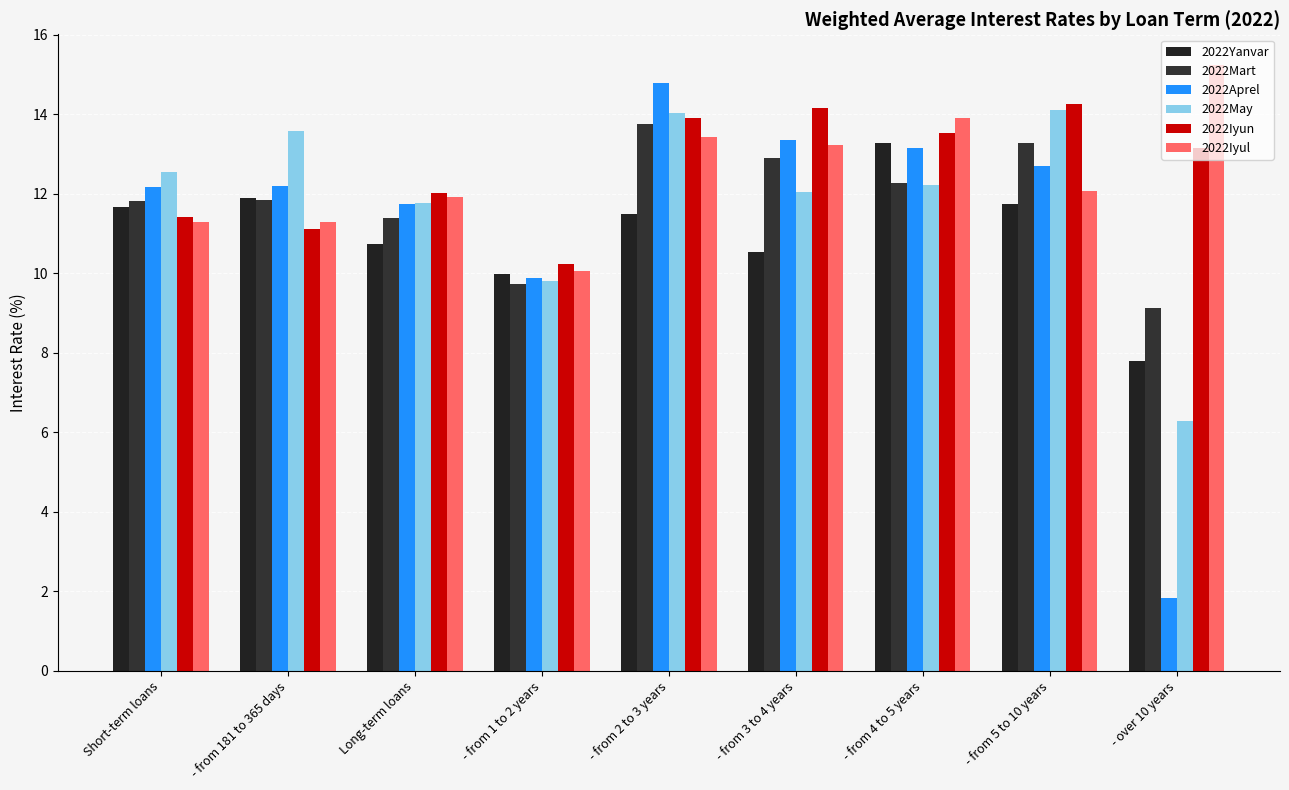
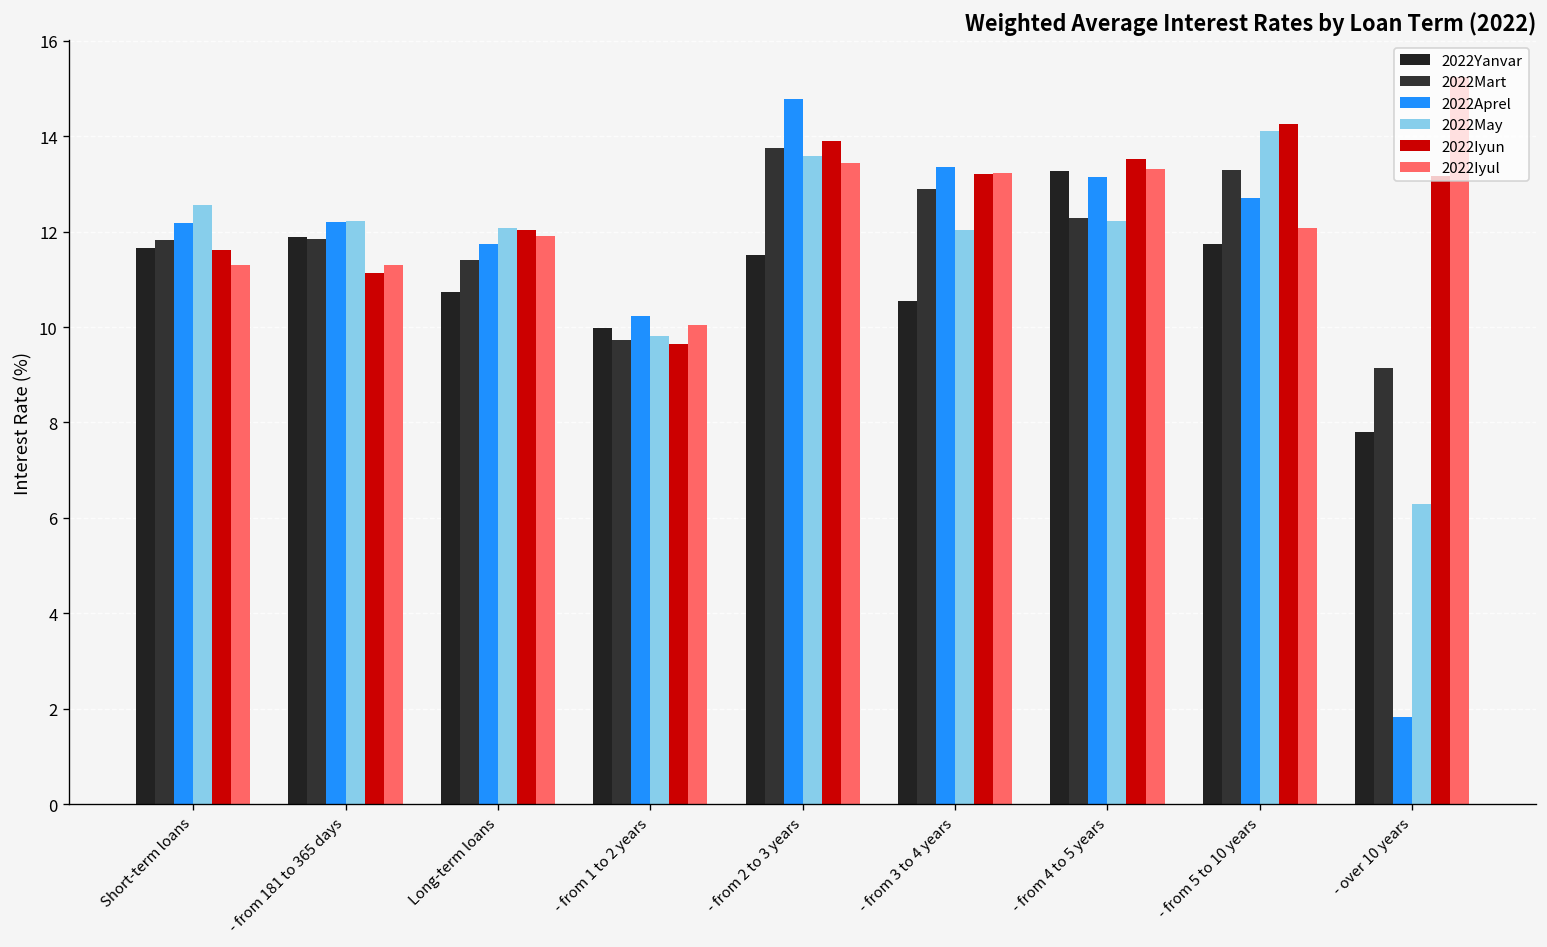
  {
    "2022Aprel": {
      "Short-term loans": 12.2,
      "- from 181 to 365 days": 12.2,
      "Long-term loans": 11.8,
-     "- from 1 to 2 years": 9.9,
+     "- from 1 to 2 years": 10.2,
      "- from 2 to 3 years": 14.8,
      "- from 3 to 4 years": 13.3,
      "- from 4 to 5 years": 13.1,
      "- from 5 to 10 years": 12.7,
      "- over 10 years": 1.8
    },
    "2022May": {
      "Short-term loans": 12.6,
-     "- from 181 to 365 days": 13.6,
-     "Long-term loans": 11.8,
+     "- from 181 to 365 days": 12.2,
+     "Long-term loans": 12.1,
      "- from 1 to 2 years": 9.8,
-     "- from 2 to 3 years": 14.0,
+     "- from 2 to 3 years": 13.6,
      "- from 3 to 4 years": 12.0,
      "- from 4 to 5 years": 12.2,
      "- from 5 to 10 years": 14.1,
      "- over 10 years": 6.3
    },
    "2022Iyun": {
-     "Short-term loans": 11.4,
+     "Short-term loans": 11.6,
      "- from 181 to 365 days": 11.1,
      "Long-term loans": 12.0,
-     "- from 1 to 2 years": 10.2,
+     "- from 1 to 2 years": 9.6,
      "- from 2 to 3 years": 13.9,
-     "- from 3 to 4 years": 14.2,
+     "- from 3 to 4 years": 13.2,
      "- from 4 to 5 years": 13.5,
      "- from 5 to 10 years": 14.3
    },
    "2022Iyul": {
      "Short-term loans": 11.3,
      "- from 181 to 365 days": 11.3,
      "Long-term loans": 11.9,
      "- from 1 to 2 years": 10.0,
      "- from 2 to 3 years": 13.4,
      "- from 3 to 4 years": 13.2,
-     "- from 4 to 5 years": 13.9,
+     "- from 4 to 5 years": 13.3,
      "- from 5 to 10 years": 12.1
    }
  }
